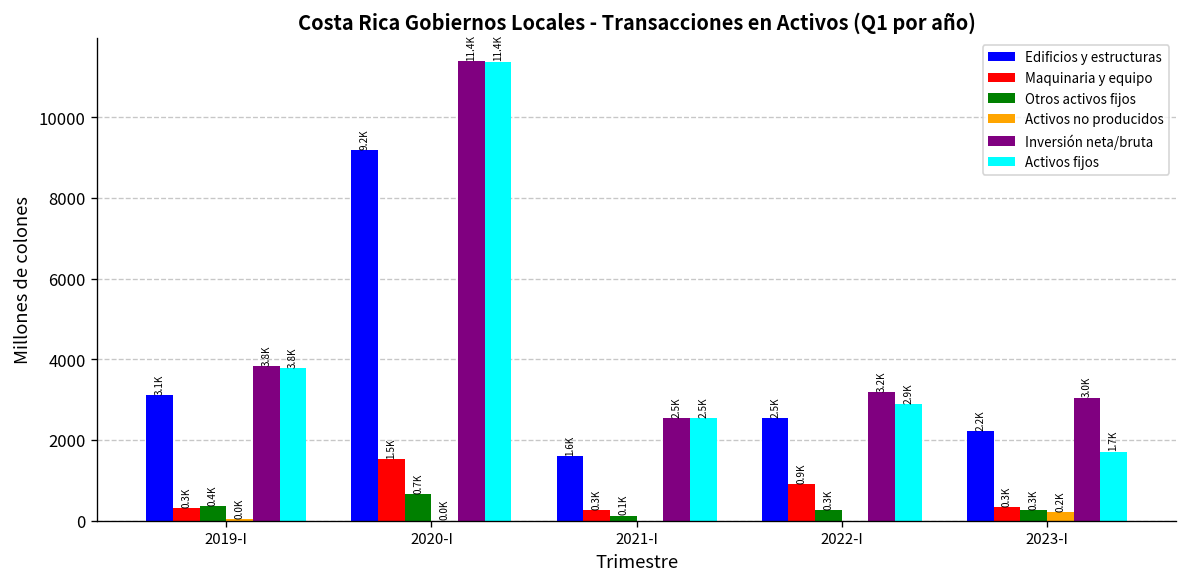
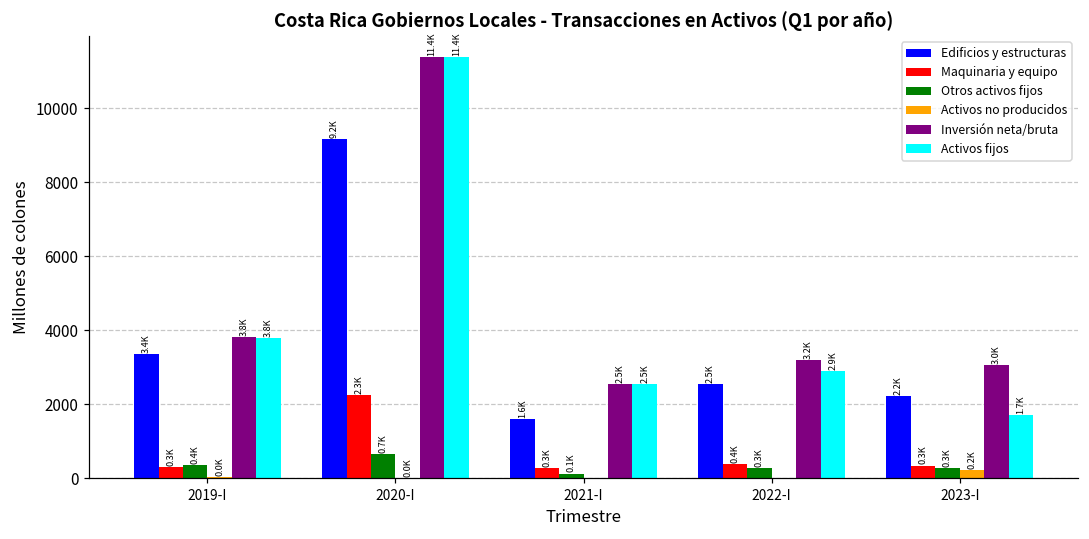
  {
    "Edificios y estructuras": {
-     "2019-I": "3.1K",
+     "2019-I": "3.4K",
      "2020-I": "9.2K",
      "2021-I": "1.6K",
      "2022-I": "2.5K",
      "2023-I": "2.2K"
    },
    "Maquinaria y equipo": {
      "2019-I": "0.3K",
-     "2020-I": "1.5K",
+     "2020-I": "2.3K",
      "2021-I": "0.3K",
-     "2022-I": "0.9K",
+     "2022-I": "0.4K",
      "2023-I": "0.3K"
    },
    "Otros activos fijos": {
      "2019-I": "0.4K",
      "2020-I": "0.7K",
      "2021-I": "0.1K",
      "2022-I": "0.3K",
      "2023-I": "0.3K"
    },
    "Activos no producidos": {
      "2023-I": "0.2K"
    },
    "Inversión neta/bruta": {
      "2019-I": "3.8K",
      "2020-I": "11.4K",
      "2021-I": "2.5K",
      "2022-I": "3.2K",
      "2023-I": "3.0K"
    },
    "Activos fijos": {
      "2019-I": "3.8K",
      "2020-I": "11.4K",
      "2021-I": "2.5K",
      "2022-I": "2.9K",
      "2023-I": "1.7K"
    }
  }
